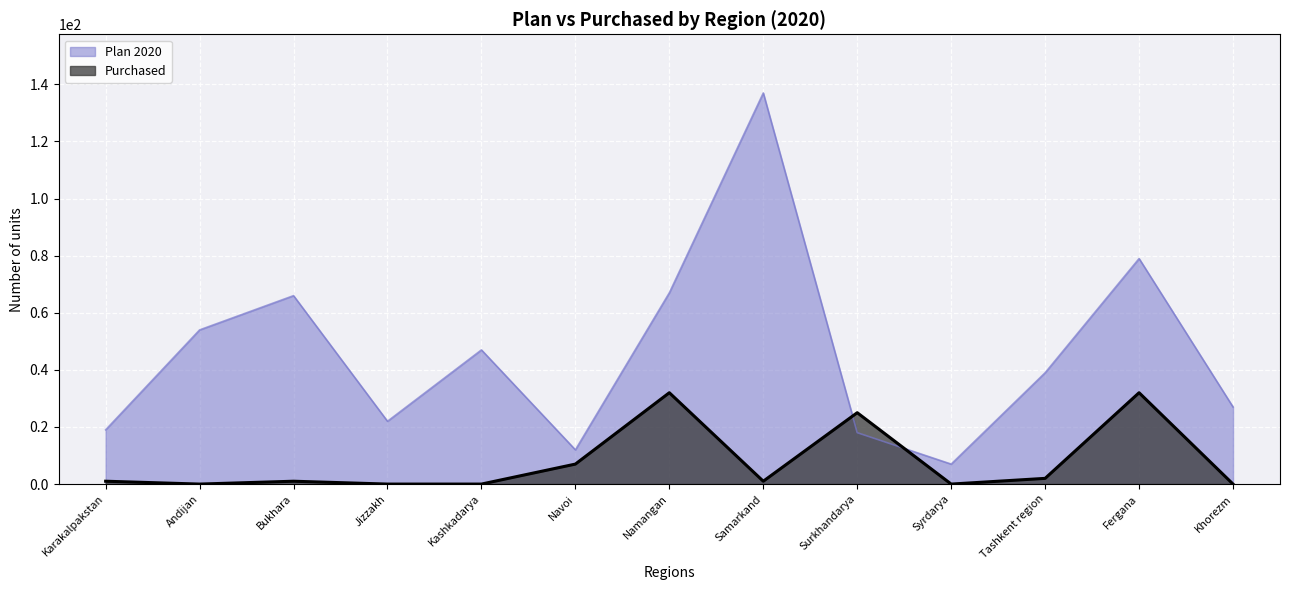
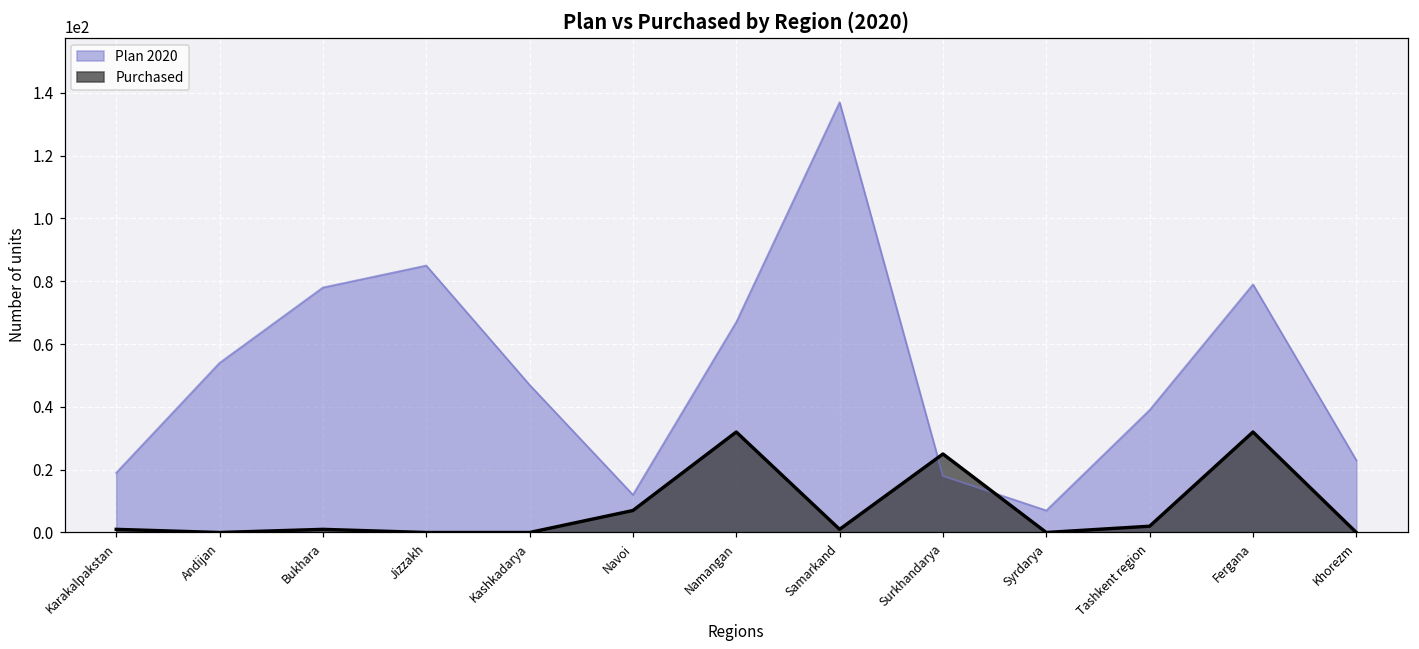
  {
    "Plan 2020": {
      "Karakalpakstan": 19,
      "Andijan": 54,
-     "Bukhara": 66,
-     "Jizzakh": 22,
+     "Bukhara": 78,
+     "Jizzakh": 85,
      "Kashkadarya": 47,
      "Navoi": 12,
      "Namangan": 67,
      "Samarkand": 137,
      "Surkhandarya": 18,
      "Syrdarya": 7,
      "Tashkent region": 39,
      "Fergana": 79,
-     "Khorezm": 27
+     "Khorezm": 23
    },
    "Purchased": {
      "Karakalpakstan": 1,
      "Andijan": 0,
      "Bukhara": 1,
      "Jizzakh": 0,
      "Kashkadarya": 0,
      "Navoi": 7,
      "Namangan": 32,
      "Samarkand": 1,
      "Surkhandarya": 25,
      "Syrdarya": 0,
      "Tashkent region": 2,
      "Fergana": 32,
      "Khorezm": 0
    }
  }
